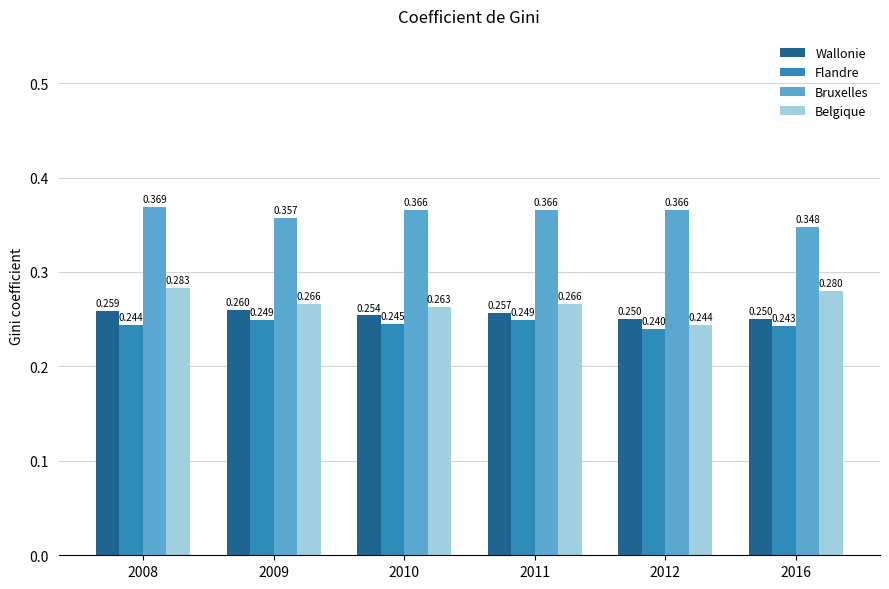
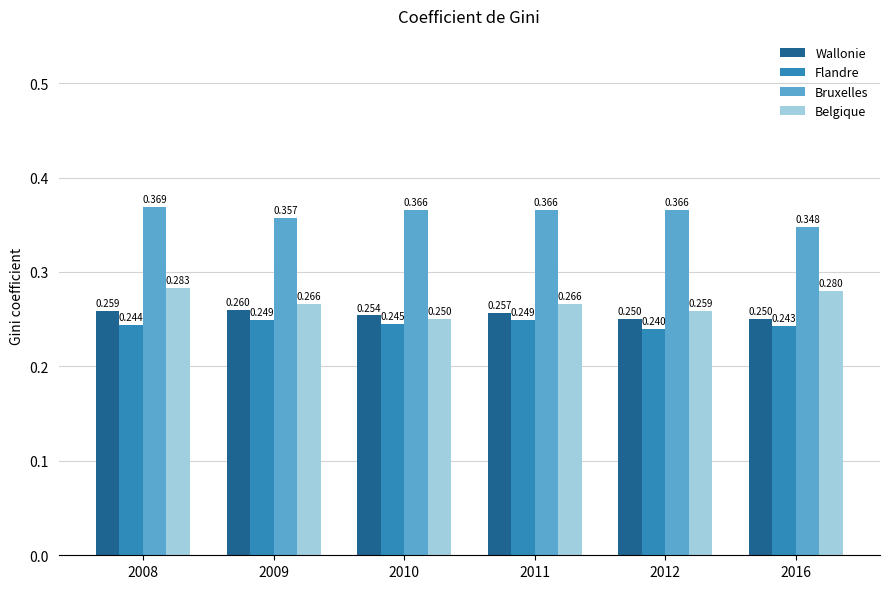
  {
    "Belgique": {
      "2008": 0.283,
      "2009": 0.266,
-     "2010": 0.263,
+     "2010": 0.250,
      "2011": 0.266,
-     "2012": 0.244,
+     "2012": 0.259,
      "2016": 0.280
    }
  }
